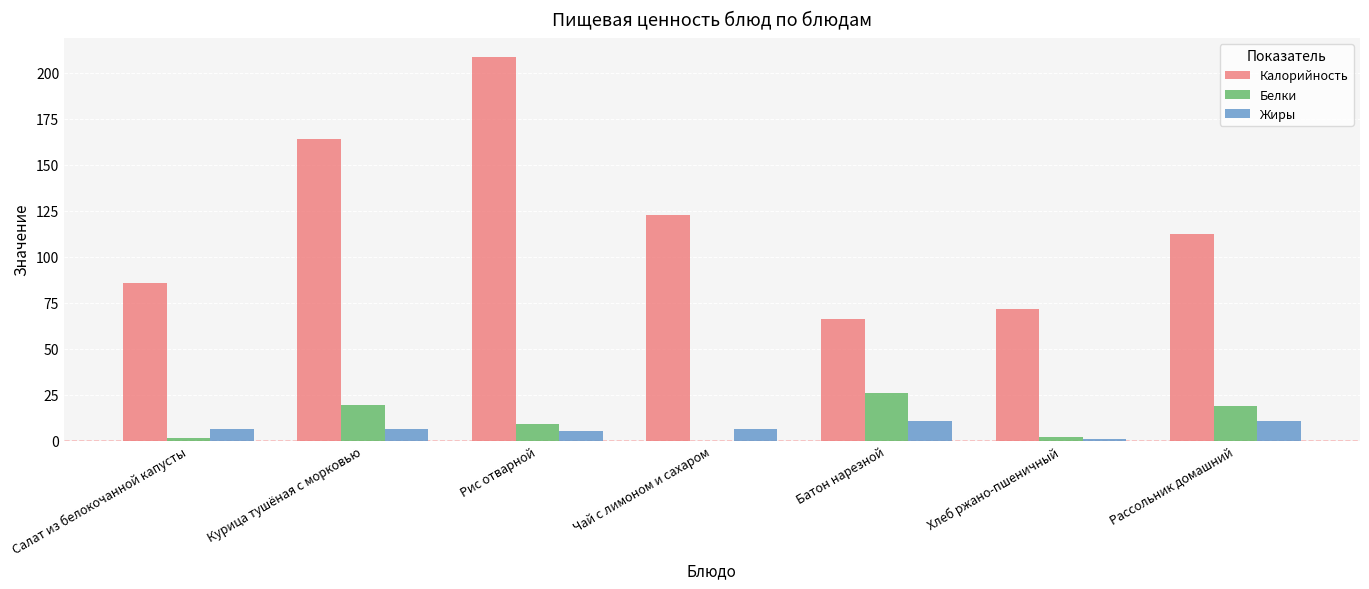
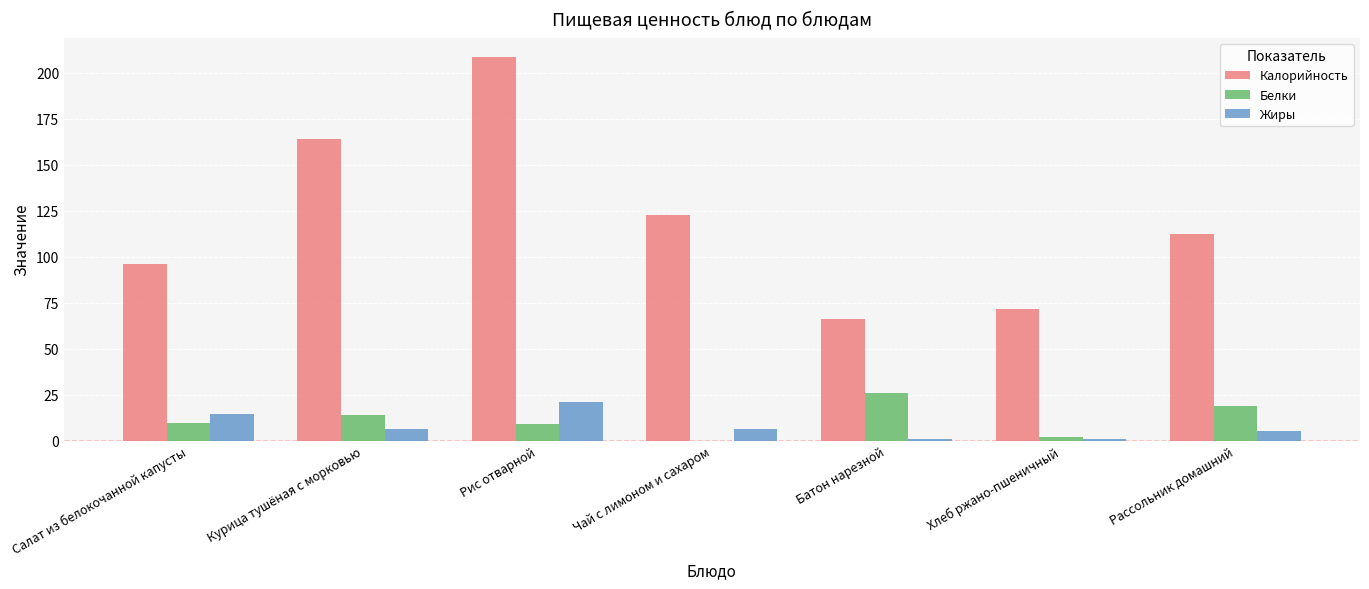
  {
    "Калорийность": {
-     "Салат из белокочанной капусты": 86,
+     "Салат из белокочанной капусты": 96,
      "Курица тушёная с морковью": 164,
      "Рис отварной": 209,
      "Чай с лимоном и сахаром": 123,
      "Батон нарезной": 66,
      "Хлеб ржано-пшеничный": 72,
      "Рассольник домашний": 113
    },
    "Белки": {
-     "Салат из белокочанной капусты": 2,
-     "Курица тушёная с морковью": 20,
+     "Салат из белокочанной капусты": 10,
+     "Курица тушёная с морковью": 14,
      "Рис отварной": 9,
      "Чай с лимоном и сахаром": 0,
      "Батон нарезной": 26,
      "Хлеб ржано-пшеничный": 2,
      "Рассольник домашний": 19
    },
    "Жиры": {
-     "Салат из белокочанной капусты": 6,
+     "Салат из белокочанной капусты": 15,
      "Курица тушёная с морковью": 6,
-     "Рис отварной": 5,
+     "Рис отварной": 21,
      "Чай с лимоном и сахаром": 6,
-     "Батон нарезной": 11,
-     "Рассольник домашний": 11
+     "Батон нарезной": 1,
+     "Рассольник домашний": 5
    }
  }
